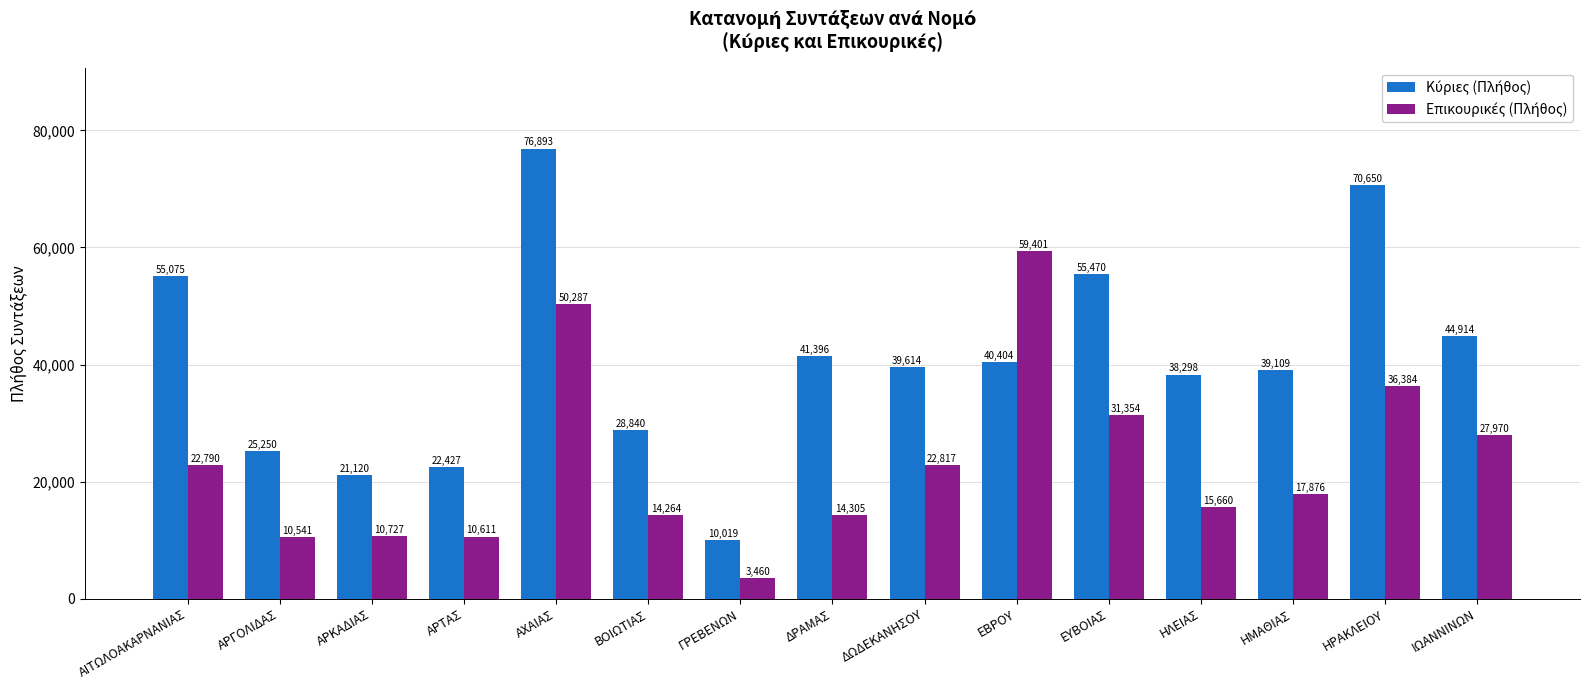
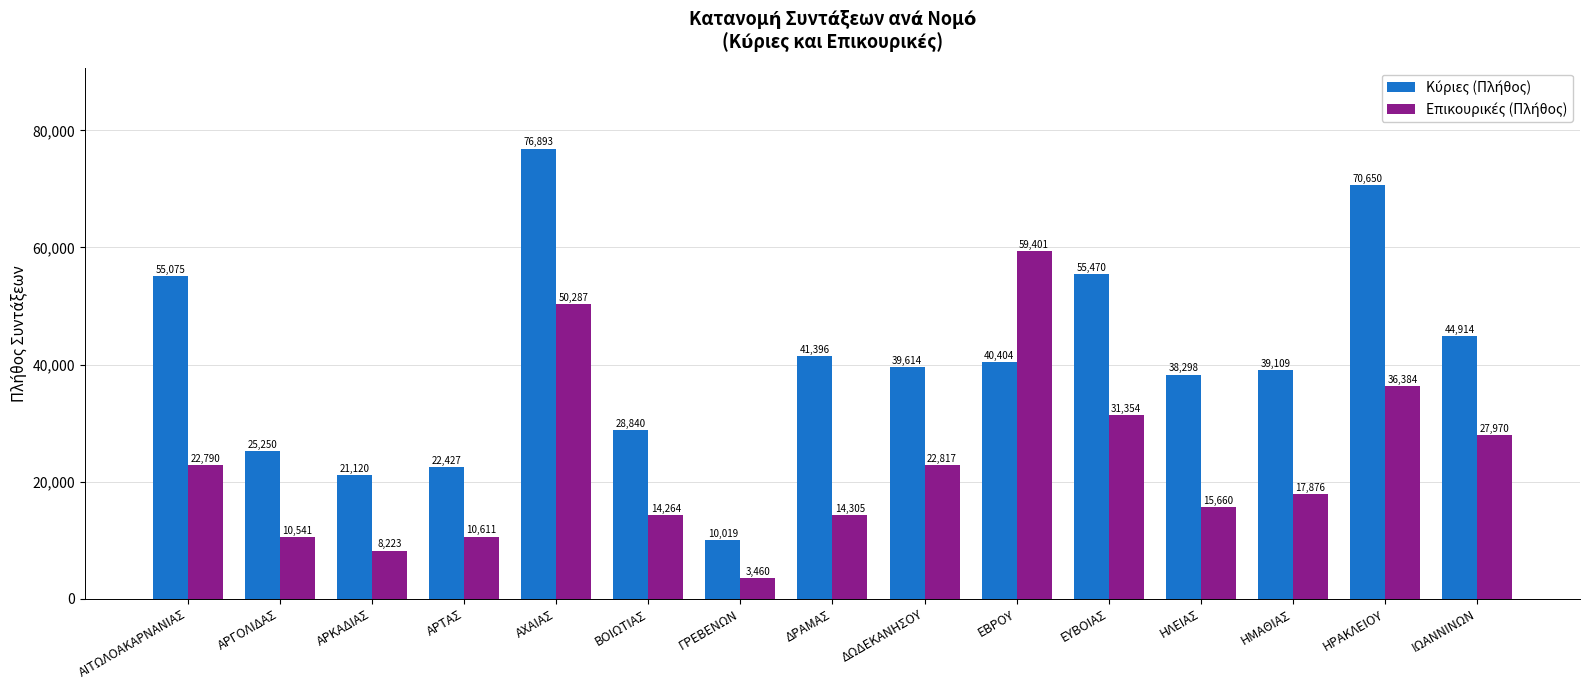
  {
    "Κύριες (Πλήθος)": {
      "ΑΙΤΩΛΟΑΚΑΡΝΑΝΙΑΣ": "55,075",
      "ΑΡΓΟΛΙΔΑΣ": "25,250",
      "ΑΡΚΑΔΙΑΣ": "21,120",
      "ΑΡΤΑΣ": "22,427",
      "ΑΧΑΙΑΣ": "76,893",
      "ΒΟΙΩΤΙΑΣ": "28,840",
      "ΓΡΕΒΕΝΩΝ": "10,019",
      "ΔΡΑΜΑΣ": "41,396",
      "ΔΩΔΕΚΑΝΗΣΟΥ": "39,614",
      "ΕΒΡΟΥ": "40,404",
      "ΕΥΒΟΙΑΣ": "55,470",
      "ΗΛΕΙΑΣ": "38,298",
      "ΗΜΑΘΙΑΣ": "39,109",
      "ΗΡΑΚΛΕΙΟΥ": "70,650",
      "ΙΩΑΝΝΙΝΩΝ": "44,914"
    },
    "Επικουρικές (Πλήθος)": {
      "ΑΙΤΩΛΟΑΚΑΡΝΑΝΙΑΣ": "22,790",
      "ΑΡΓΟΛΙΔΑΣ": "10,541",
-     "ΑΡΚΑΔΙΑΣ": "10,727",
+     "ΑΡΚΑΔΙΑΣ": "8,223",
      "ΑΡΤΑΣ": "10,611",
      "ΑΧΑΙΑΣ": "50,287",
      "ΒΟΙΩΤΙΑΣ": "14,264",
      "ΓΡΕΒΕΝΩΝ": "3,460",
      "ΔΡΑΜΑΣ": "14,305",
      "ΔΩΔΕΚΑΝΗΣΟΥ": "22,817",
      "ΕΒΡΟΥ": "59,401",
      "ΕΥΒΟΙΑΣ": "31,354",
      "ΗΛΕΙΑΣ": "15,660",
      "ΗΜΑΘΙΑΣ": "17,876",
      "ΗΡΑΚΛΕΙΟΥ": "36,384",
      "ΙΩΑΝΝΙΝΩΝ": "27,970"
    }
  }
